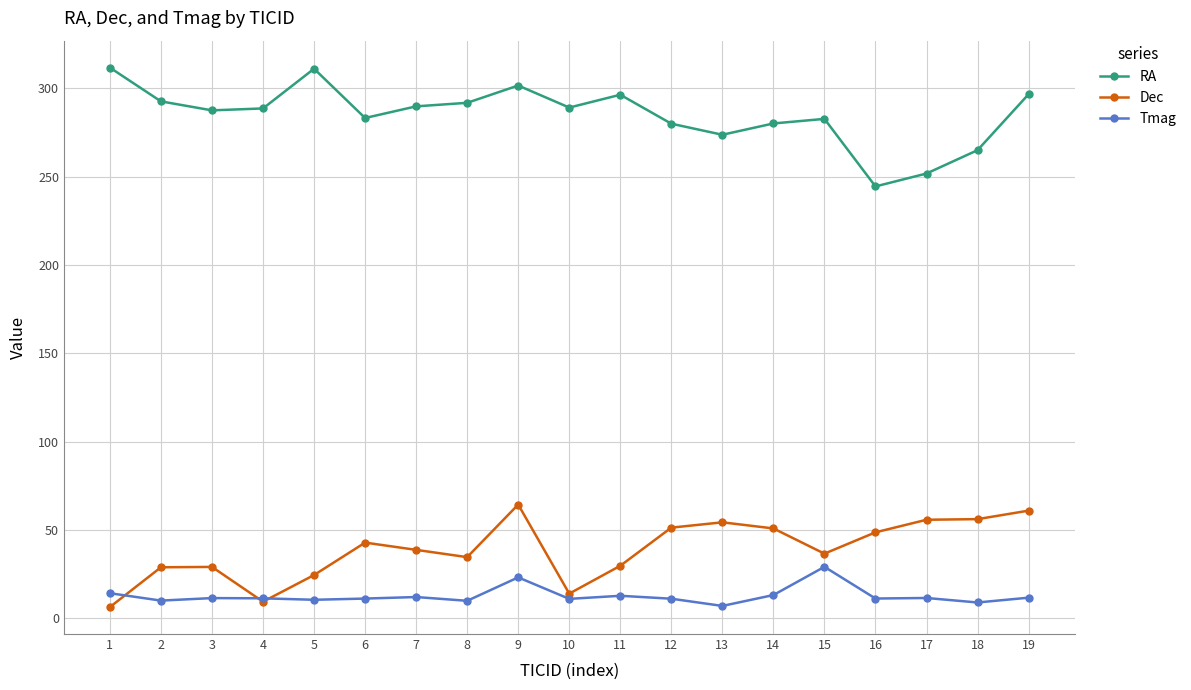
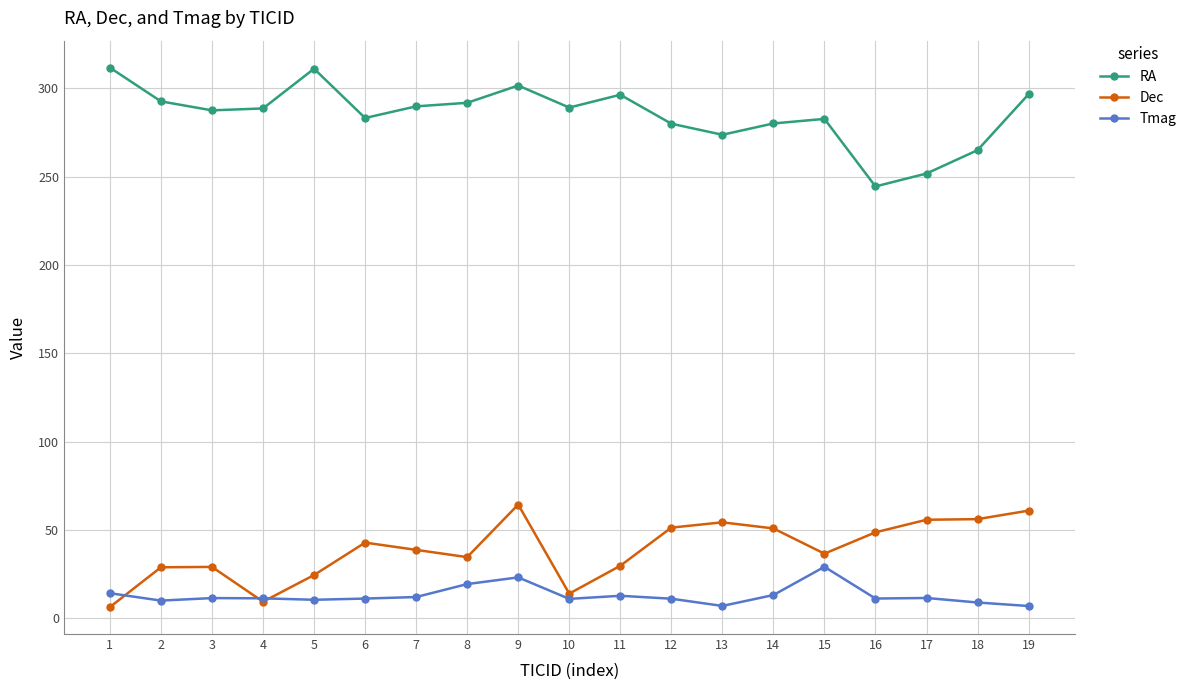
  {
    "RA": {
      "1": 312,
      "2": 293,
      "3": 287,
      "4": 289,
      "5": 311,
      "6": 283,
      "7": 290,
      "8": 292,
      "9": 302,
      "10": 289,
      "11": 296,
      "12": 280,
      "13": 274,
      "14": 280,
      "15": 283,
      "16": 244,
      "17": 252,
      "18": 265,
      "19": 297
    },
    "Dec": {
      "1": 6,
      "2": 29,
      "3": 29,
      "4": 9,
      "5": 24,
      "6": 43,
      "7": 39,
      "8": 35,
      "9": 64,
      "10": 14,
      "11": 30,
      "12": 51,
      "13": 54,
      "14": 51,
      "15": 37,
      "16": 49,
      "17": 56,
      "18": 56,
      "19": 61
    },
    "Tmag": {
      "1": 14,
      "2": 10,
      "3": 11,
      "4": 11,
      "5": 10,
      "6": 11,
      "7": 12,
-     "8": 10,
+     "8": 19,
      "9": 23,
      "10": 11,
      "11": 13,
      "12": 11,
      "13": 7,
      "14": 13,
      "15": 29,
      "16": 11,
      "17": 11,
      "18": 9,
-     "19": 12
+     "19": 7
    }
  }
